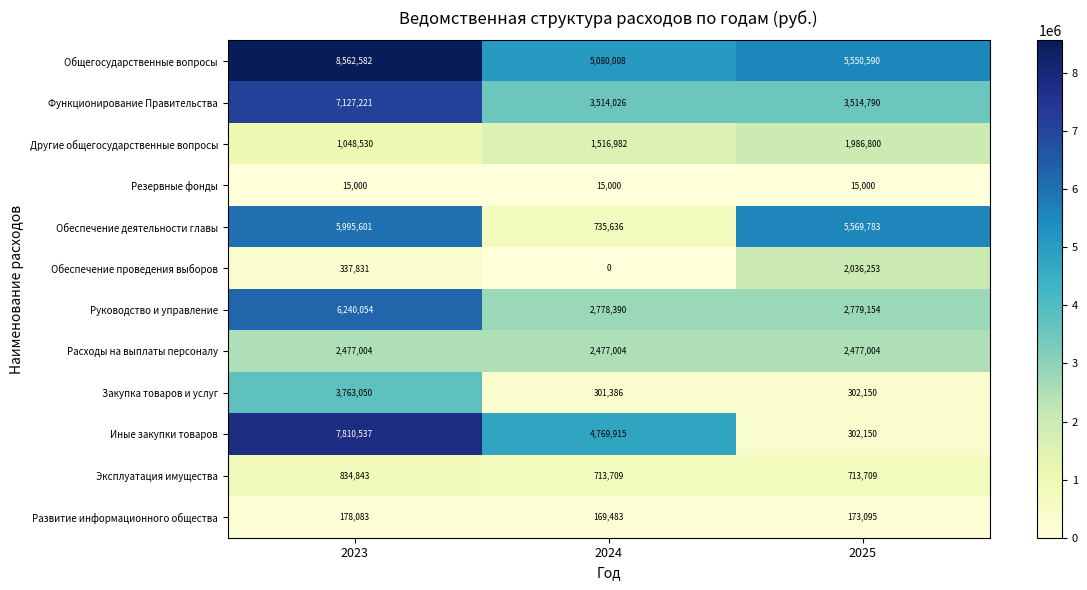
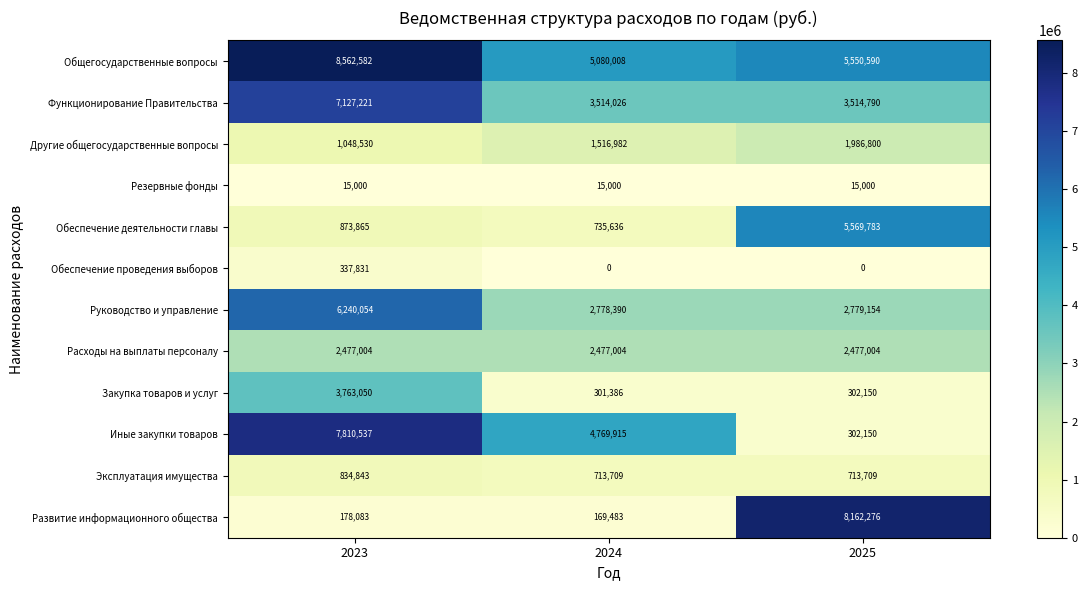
  {
    "Общегосударственные вопросы": {
      "2023": "8,562,582",
      "2024": "5,080,008",
      "2025": "5,550,590"
    },
    "Функционирование Правительства": {
      "2023": "7,127,221",
      "2024": "3,514,026",
      "2025": "3,514,790"
    },
    "Другие общегосударственные вопросы": {
      "2023": "1,048,530",
      "2024": "1,516,982",
      "2025": "1,986,800"
    },
    "Резервные фонды": {
      "2023": "15,000",
      "2024": "15,000",
      "2025": "15,000"
    },
    "Обеспечение деятельности главы": {
-     "2023": "5,995,601",
+     "2023": "873,865",
      "2024": "735,636",
      "2025": "5,569,783"
    },
    "Обеспечение проведения выборов": {
      "2023": "337,831",
      "2024": "0",
-     "2025": "2,036,253"
+     "2025": "0"
    },
    "Руководство и управление": {
      "2023": "6,240,054",
      "2024": "2,778,390",
      "2025": "2,779,154"
    },
    "Расходы на выплаты персоналу": {
      "2023": "2,477,004",
      "2024": "2,477,004",
      "2025": "2,477,004"
    },
    "Закупка товаров и услуг": {
      "2023": "3,763,050",
      "2024": "301,386",
      "2025": "302,150"
    },
    "Иные закупки товаров": {
      "2023": "7,810,537",
      "2024": "4,769,915",
      "2025": "302,150"
    },
    "Эксплуатация имущества": {
      "2023": "834,843",
      "2024": "713,709",
      "2025": "713,709"
    },
    "Развитие информационного общества": {
      "2023": "178,083",
      "2024": "169,483",
-     "2025": "173,095"
+     "2025": "8,162,276"
    }
  }
